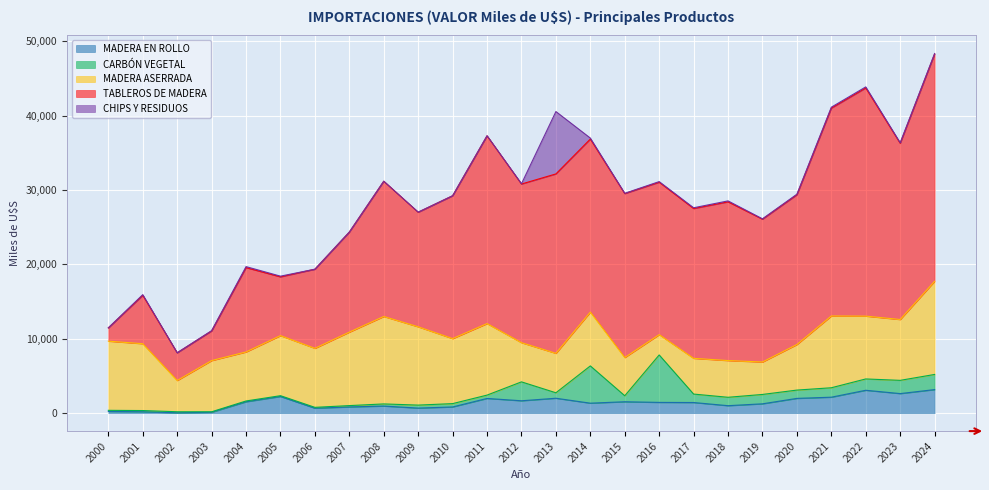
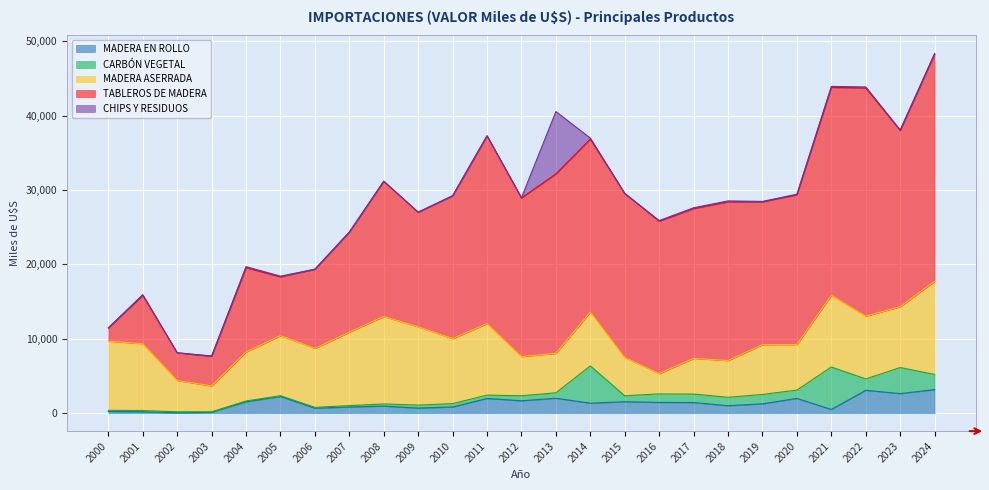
  {
    "MADERA EN ROLLO": {
      "2009": "1,000",
      "2010": "1,000",
      "2011": "2,000",
      "2012": "2,000",
      "2013": "2,000",
      "2014": "1,000",
      "2015": "2,000",
      "2016": "1,000",
      "2017": "1,000",
      "2018": "1,000",
      "2019": "1,000",
      "2020": "2,000",
-     "2021": "2,000",
+     "2021": "0",
      "2022": "3,000",
      "2023": "3,000",
      "2024": "3,000"
    },
    "CARBÓN VEGETAL": {
      "2009": "0",
      "2010": "0",
      "2011": "0",
-     "2012": "3,000",
+     "2012": "1,000",
      "2013": "1,000",
      "2014": "5,000",
      "2015": "1,000",
-     "2016": "6,000",
+     "2016": "1,000",
      "2017": "1,000",
      "2018": "1,000",
      "2019": "1,000",
      "2020": "1,000",
-     "2021": "1,000",
+     "2021": "6,000",
      "2022": "2,000",
-     "2023": "2,000",
+     "2023": "4,000",
      "2024": "2,000"
    },
    "MADERA ASERRADA": {
      "2000": "9,000",
      "2001": "9,000",
      "2002": "4,000",
-     "2003": "7,000",
+     "2003": "3,000",
      "2004": "7,000",
      "2005": "8,000",
      "2006": "8,000",
      "2007": "10,000",
      "2008": "12,000",
      "2009": "11,000",
      "2010": "9,000",
      "2011": "10,000",
      "2012": "5,000",
      "2013": "5,000",
      "2014": "7,000",
      "2015": "5,000",
      "2016": "3,000",
      "2017": "5,000",
      "2018": "5,000",
-     "2019": "4,000",
+     "2019": "7,000",
      "2020": "6,000",
      "2021": "10,000",
      "2022": "8,000",
      "2023": "8,000",
      "2024": "13,000"
    },
    "TABLEROS DE MADERA": {
      "2013": "24,000"
    },
    "CHIPS Y RESIDUOS": {
      "2013": "8,000"
    }
  }
